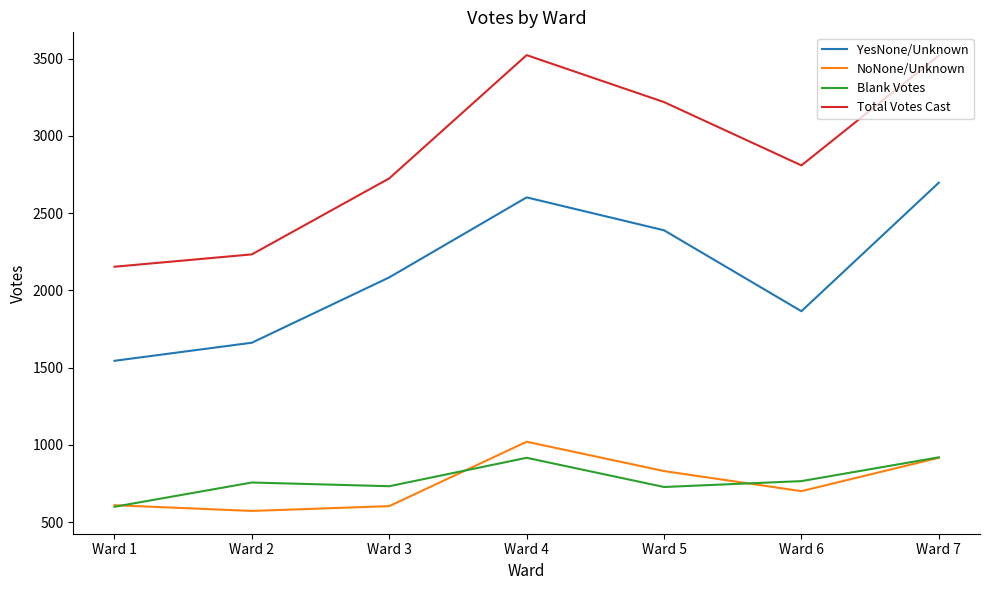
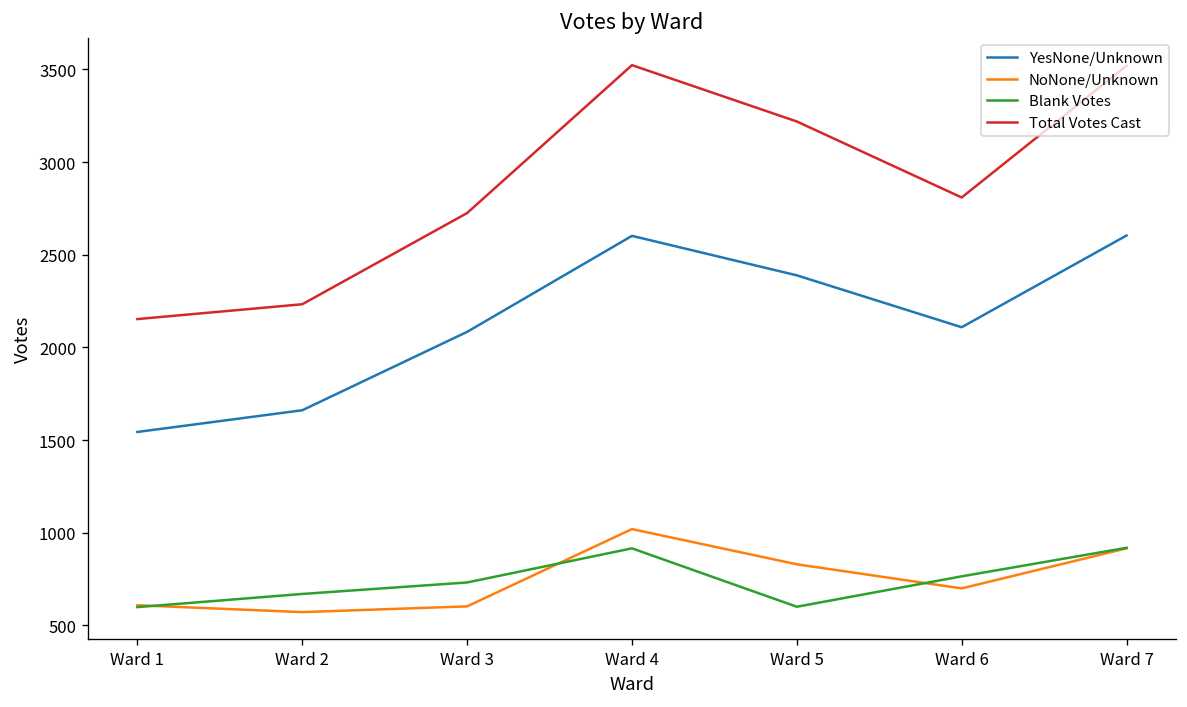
  {
    "YesNone/Unknown": {
      "Ward 1": 1540,
      "Ward 2": 1660,
      "Ward 3": 2080,
      "Ward 4": 2600,
      "Ward 5": 2390,
-     "Ward 6": 1870,
-     "Ward 7": 2700
+     "Ward 6": 2110,
+     "Ward 7": 2600
    },
    "NoNone/Unknown": {
      "Ward 2": 570,
      "Ward 3": 600,
      "Ward 4": 1020,
      "Ward 5": 830,
      "Ward 6": 700
    },
    "Blank Votes": {
-     "Ward 2": 760,
+     "Ward 2": 670,
      "Ward 3": 730,
      "Ward 4": 920,
-     "Ward 5": 730,
+     "Ward 5": 600,
      "Ward 6": 770
    },
    "Total Votes Cast": {
      "Ward 1": 2150,
      "Ward 2": 2230,
      "Ward 3": 2730,
      "Ward 4": 3520,
      "Ward 5": 3220,
      "Ward 6": 2810
    }
  }
